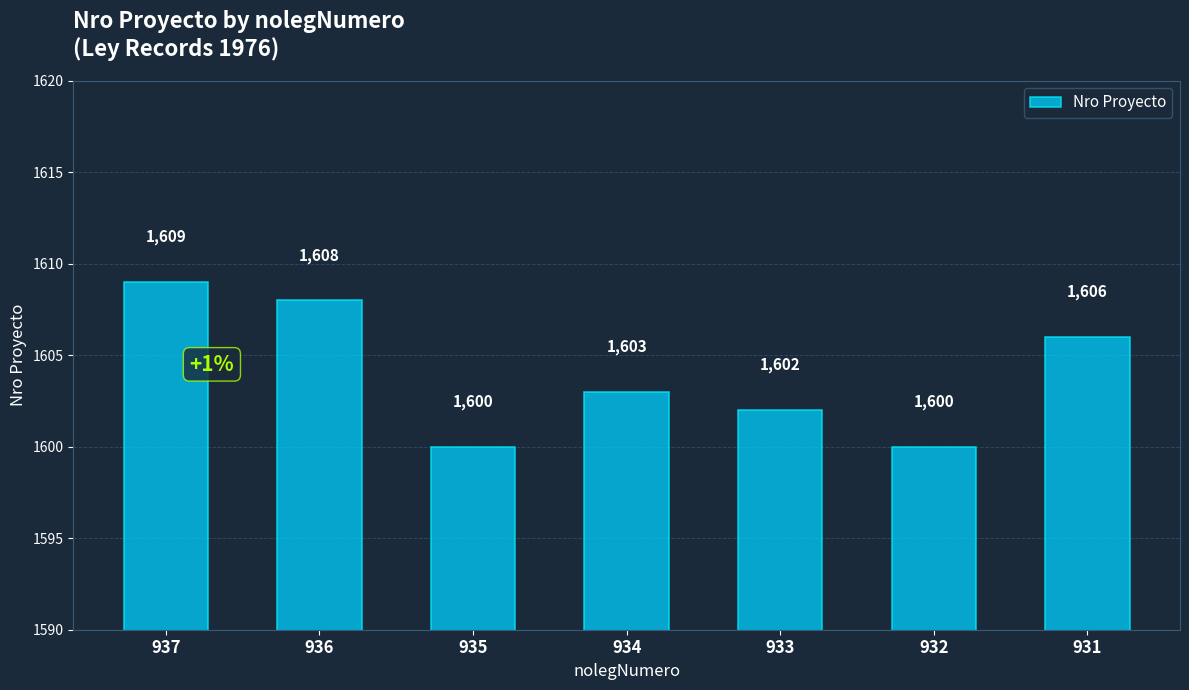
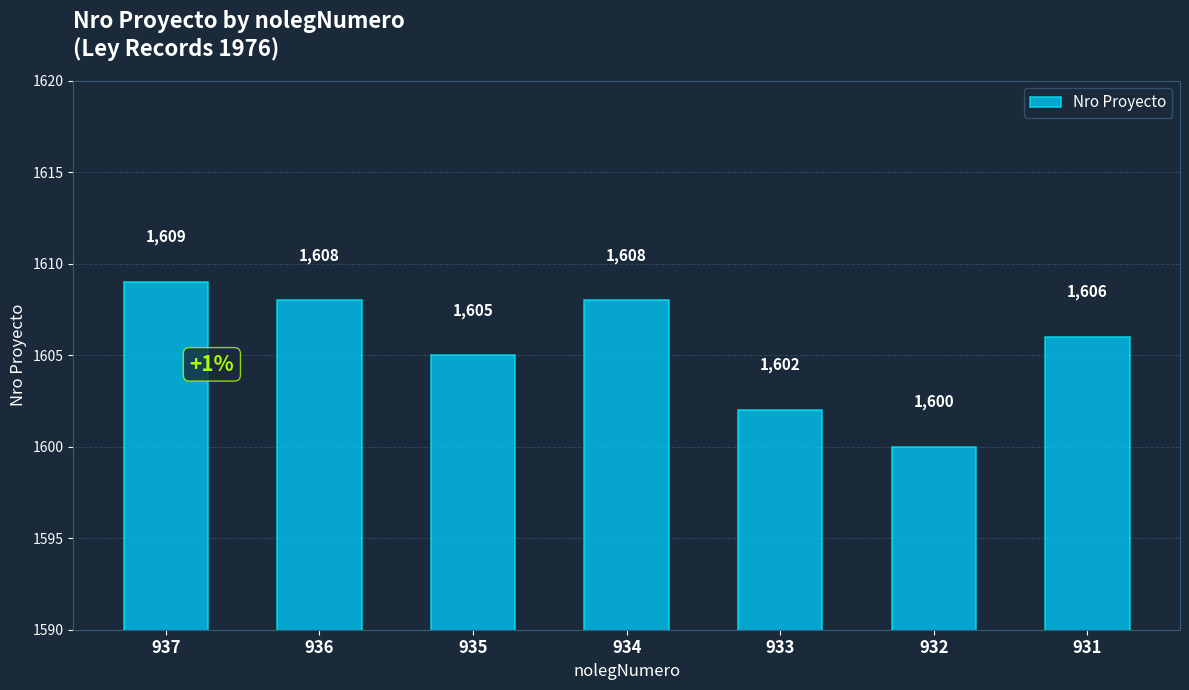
  {
-   "935": "1,600",
-   "934": "1,603"
+   "935": "1,605",
+   "934": "1,608"
  }
